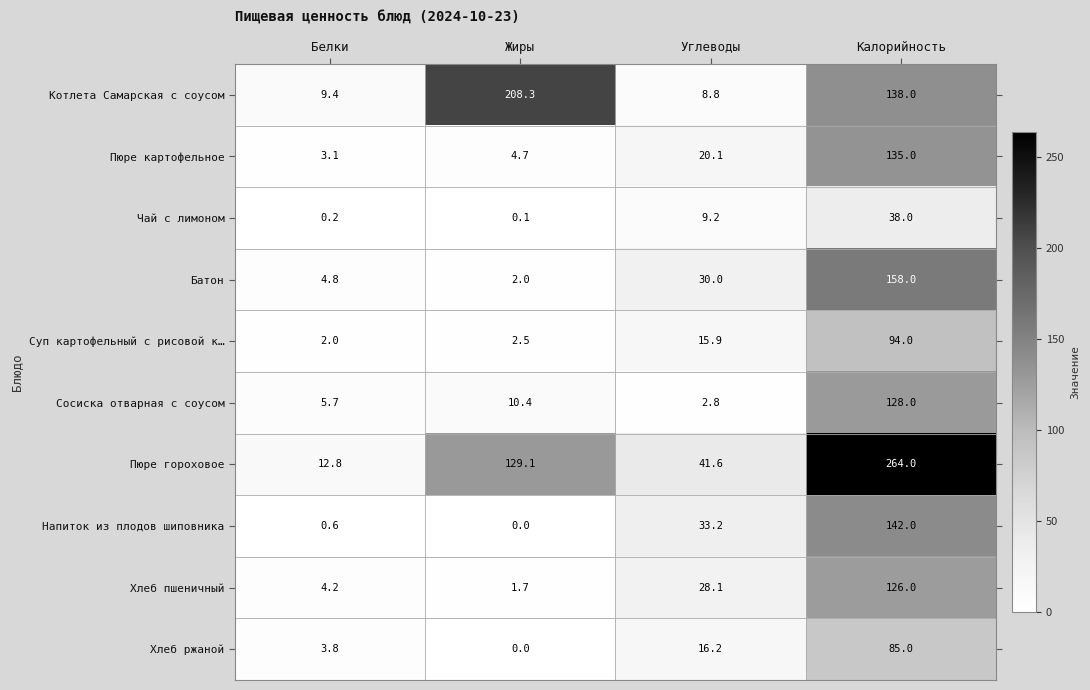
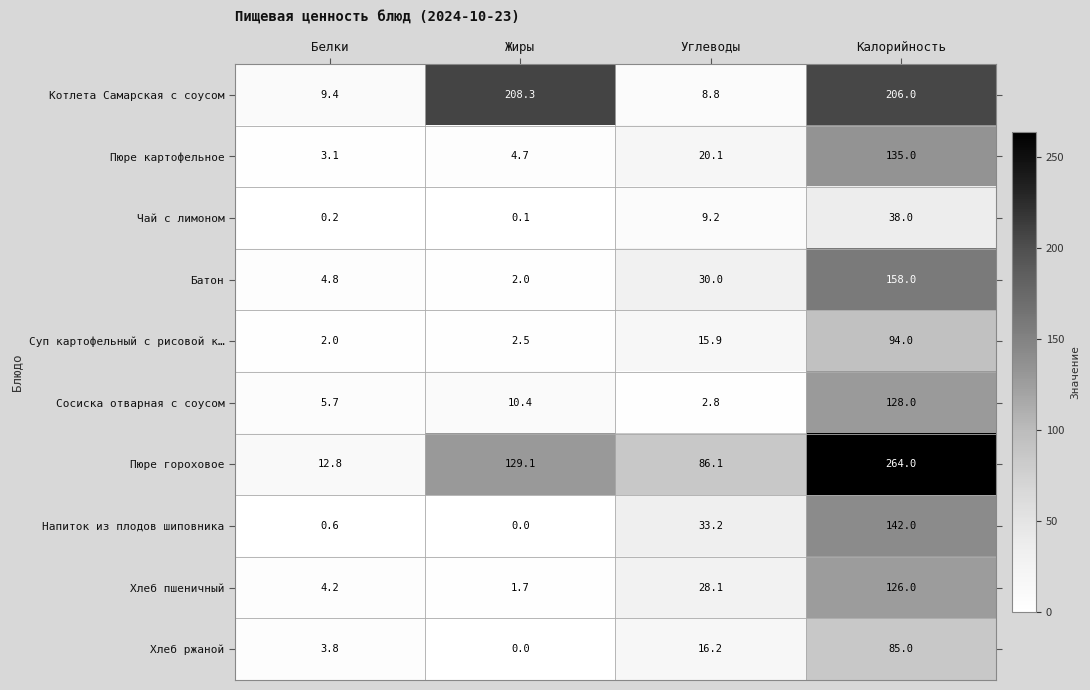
  {
    "Котлета Самарская с соусом": {
      "Белки": 9.4,
      "Жиры": 208.3,
      "Углеводы": 8.8,
-     "Калорийность": 138.0
+     "Калорийность": 206.0
    },
    "Пюре картофельное": {
      "Белки": 3.1,
      "Жиры": 4.7,
      "Углеводы": 20.1,
      "Калорийность": 135.0
    },
    "Чай с лимоном": {
      "Белки": 0.2,
      "Жиры": 0.1,
      "Углеводы": 9.2,
      "Калорийность": 38.0
    },
    "Батон": {
      "Белки": 4.8,
      "Жиры": 2.0,
      "Углеводы": 30.0,
      "Калорийность": 158.0
    },
    "Суп картофельный с рисовой к…": {
      "Белки": 2.0,
      "Жиры": 2.5,
      "Углеводы": 15.9,
      "Калорийность": 94.0
    },
    "Сосиска отварная с соусом": {
      "Белки": 5.7,
      "Жиры": 10.4,
      "Углеводы": 2.8,
      "Калорийность": 128.0
    },
    "Пюре гороховое": {
      "Белки": 12.8,
      "Жиры": 129.1,
-     "Углеводы": 41.6,
+     "Углеводы": 86.1,
      "Калорийность": 264.0
    },
    "Напиток из плодов шиповника": {
      "Белки": 0.6,
      "Жиры": 0.0,
      "Углеводы": 33.2,
      "Калорийность": 142.0
    },
    "Хлеб пшеничный": {
      "Белки": 4.2,
      "Жиры": 1.7,
      "Углеводы": 28.1,
      "Калорийность": 126.0
    },
    "Хлеб ржаной": {
      "Белки": 3.8,
      "Жиры": 0.0,
      "Углеводы": 16.2,
      "Калорийность": 85.0
    }
  }
